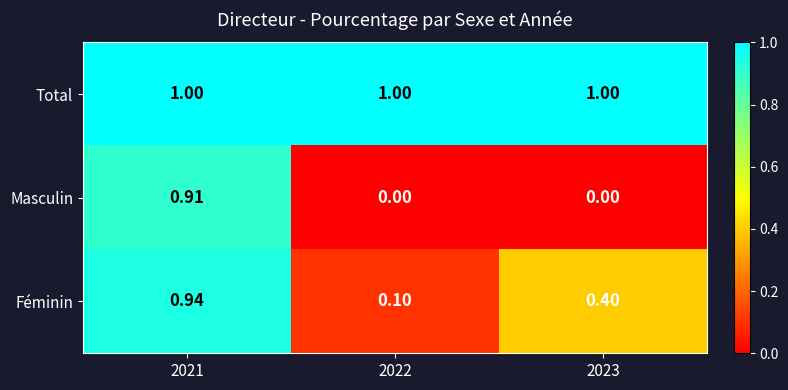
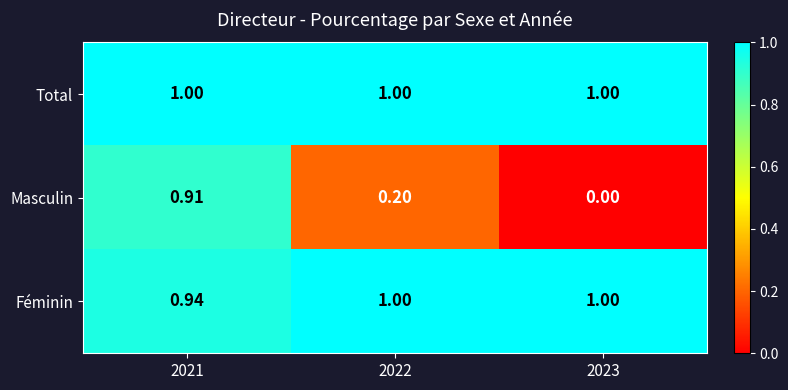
  {
    "Total": {
      "2021": 1.00,
      "2022": 1.00,
      "2023": 1.00
    },
    "Masculin": {
      "2021": 0.91,
-     "2022": 0.00,
+     "2022": 0.20,
      "2023": 0.00
    },
    "Féminin": {
      "2021": 0.94,
-     "2022": 0.10,
-     "2023": 0.40
+     "2022": 1.00,
+     "2023": 1.00
    }
  }
